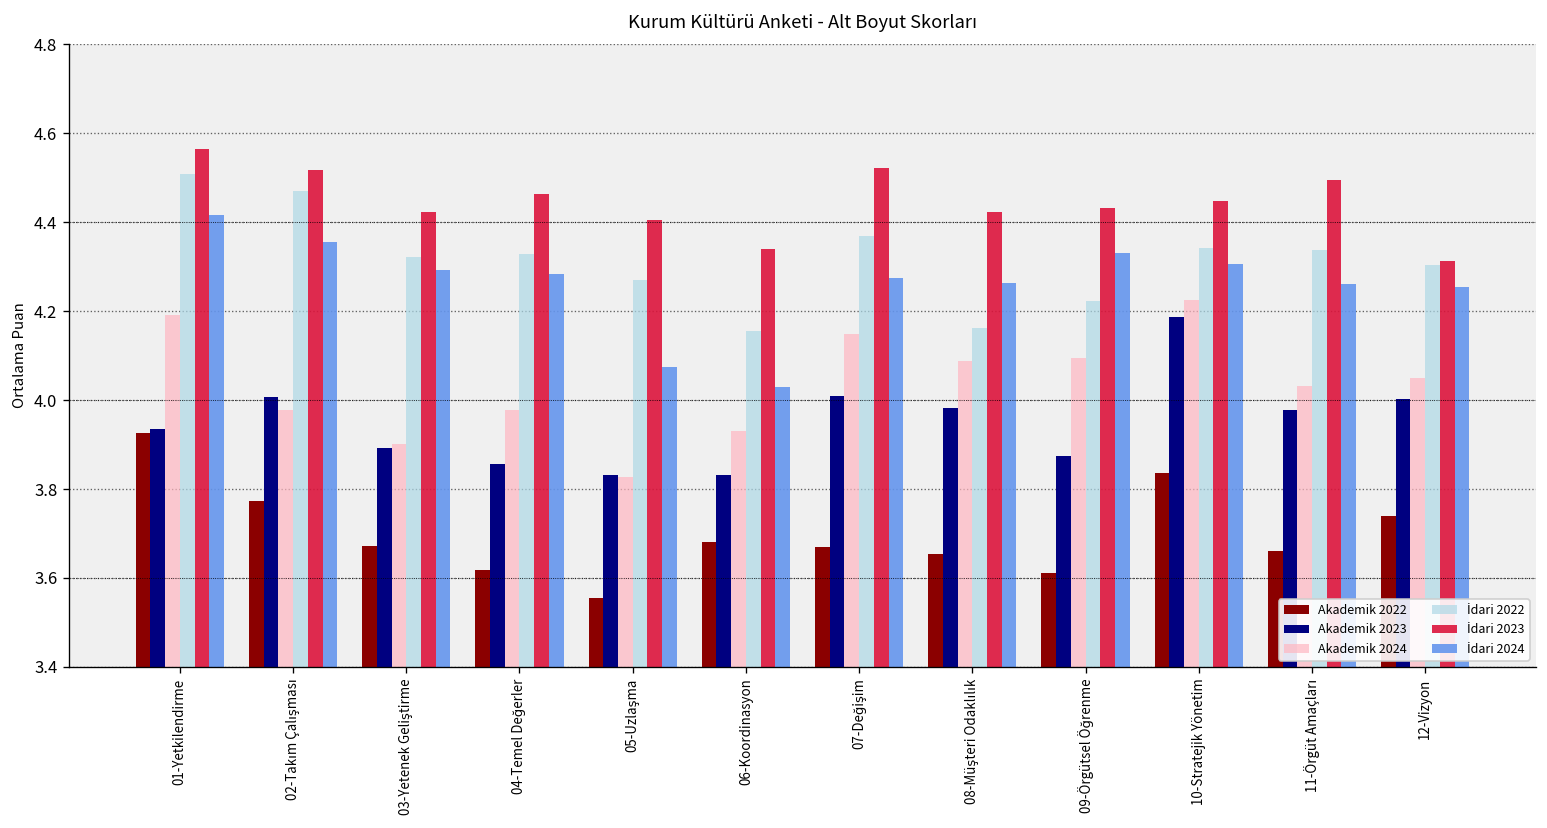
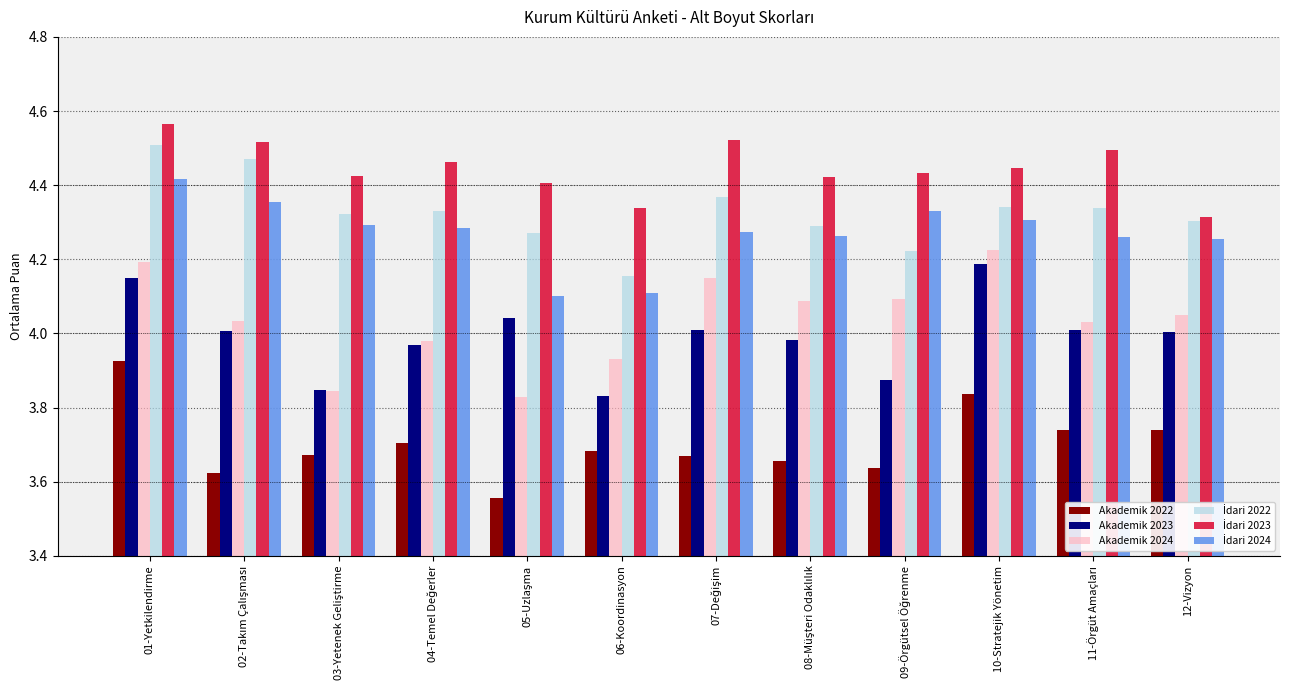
  {
    "Akademik 2022": {
      "01-Yetkilendirme": 3.93,
-     "02-Takım Çalışması": 3.77,
+     "02-Takım Çalışması": 3.62,
      "03-Yetenek Geliştirme": 3.67,
-     "04-Temel Değerler": 3.62,
+     "04-Temel Değerler": 3.70,
      "05-Uzlaşma": 3.56,
      "06-Koordinasyon": 3.68,
      "07-Değişim": 3.67,
      "08-Müşteri Odaklılık": 3.65,
-     "09-Örgütsel Öğrenme": 3.61,
+     "09-Örgütsel Öğrenme": 3.64,
      "10-Stratejik Yönetim": 3.84,
-     "11-Örgüt Amaçları": 3.66,
+     "11-Örgüt Amaçları": 3.74,
      "12-Vizyon": 3.74
    },
    "Akademik 2023": {
-     "01-Yetkilendirme": 3.93,
+     "01-Yetkilendirme": 4.15,
      "02-Takım Çalışması": 4.01,
-     "03-Yetenek Geliştirme": 3.89,
-     "04-Temel Değerler": 3.86,
-     "05-Uzlaşma": 3.83,
+     "03-Yetenek Geliştirme": 3.85,
+     "04-Temel Değerler": 3.97,
+     "05-Uzlaşma": 4.04,
      "06-Koordinasyon": 3.83,
      "07-Değişim": 4.01,
      "08-Müşteri Odaklılık": 3.98,
      "09-Örgütsel Öğrenme": 3.88,
      "10-Stratejik Yönetim": 4.19,
-     "11-Örgüt Amaçları": 3.98,
+     "11-Örgüt Amaçları": 4.01,
      "12-Vizyon": 4.00
    },
    "Akademik 2024": {
      "01-Yetkilendirme": 4.19,
-     "02-Takım Çalışması": 3.98,
-     "03-Yetenek Geliştirme": 3.90,
+     "02-Takım Çalışması": 4.03,
+     "03-Yetenek Geliştirme": 3.84,
      "04-Temel Değerler": 3.98,
      "05-Uzlaşma": 3.83,
      "06-Koordinasyon": 3.93,
      "07-Değişim": 4.15,
      "08-Müşteri Odaklılık": 4.09,
      "09-Örgütsel Öğrenme": 4.09,
      "10-Stratejik Yönetim": 4.23,
      "11-Örgüt Amaçları": 4.03,
      "12-Vizyon": 4.05
    },
    "İdari 2022": {
      "01-Yetkilendirme": 4.51,
      "02-Takım Çalışması": 4.47,
      "03-Yetenek Geliştirme": 4.32,
      "04-Temel Değerler": 4.33,
      "05-Uzlaşma": 4.27,
      "06-Koordinasyon": 4.15,
      "07-Değişim": 4.37,
-     "08-Müşteri Odaklılık": 4.16,
+     "08-Müşteri Odaklılık": 4.29,
      "09-Örgütsel Öğrenme": 4.22,
      "10-Stratejik Yönetim": 4.34,
      "11-Örgüt Amaçları": 4.34,
      "12-Vizyon": 4.30
    },
    "İdari 2023": {
      "01-Yetkilendirme": 4.56,
      "02-Takım Çalışması": 4.52,
      "03-Yetenek Geliştirme": 4.42,
      "04-Temel Değerler": 4.46,
      "05-Uzlaşma": 4.40,
      "06-Koordinasyon": 4.34,
      "07-Değişim": 4.52,
      "08-Müşteri Odaklılık": 4.42,
      "09-Örgütsel Öğrenme": 4.43,
      "10-Stratejik Yönetim": 4.45,
      "11-Örgüt Amaçları": 4.49,
      "12-Vizyon": 4.31
    },
    "İdari 2024": {
      "01-Yetkilendirme": 4.42,
      "02-Takım Çalışması": 4.36,
      "03-Yetenek Geliştirme": 4.29,
      "04-Temel Değerler": 4.28,
-     "05-Uzlaşma": 4.07,
-     "06-Koordinasyon": 4.03,
+     "05-Uzlaşma": 4.10,
+     "06-Koordinasyon": 4.11,
      "07-Değişim": 4.27,
      "08-Müşteri Odaklılık": 4.26,
      "09-Örgütsel Öğrenme": 4.33,
      "10-Stratejik Yönetim": 4.31,
      "11-Örgüt Amaçları": 4.26,
      "12-Vizyon": 4.25
    }
  }
